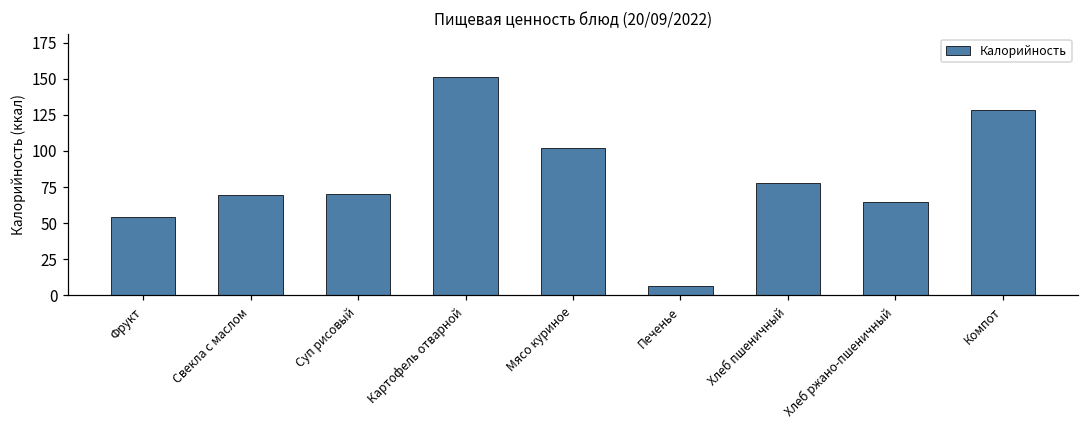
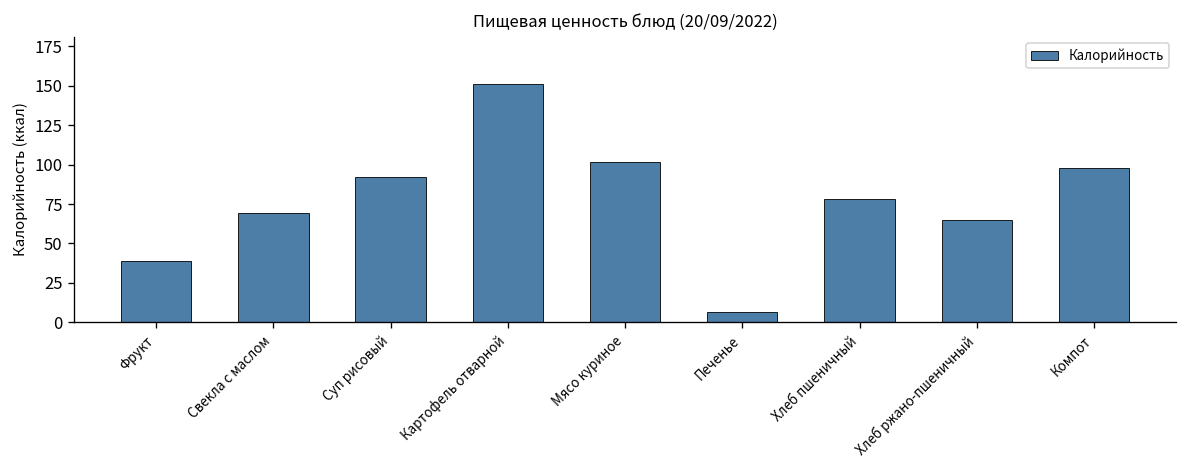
  {
-   "Фрукт": 54,
+   "Фрукт": 39,
    "Свекла с маслом": 69,
-   "Суп рисовый": 70,
+   "Суп рисовый": 92,
    "Картофель отварной": 151,
    "Мясо куриное": 102,
    "Печенье": 7,
    "Хлеб пшеничный": 78,
    "Хлеб ржано-пшеничный": 65,
-   "Компот": 128
+   "Компот": 98
  }
